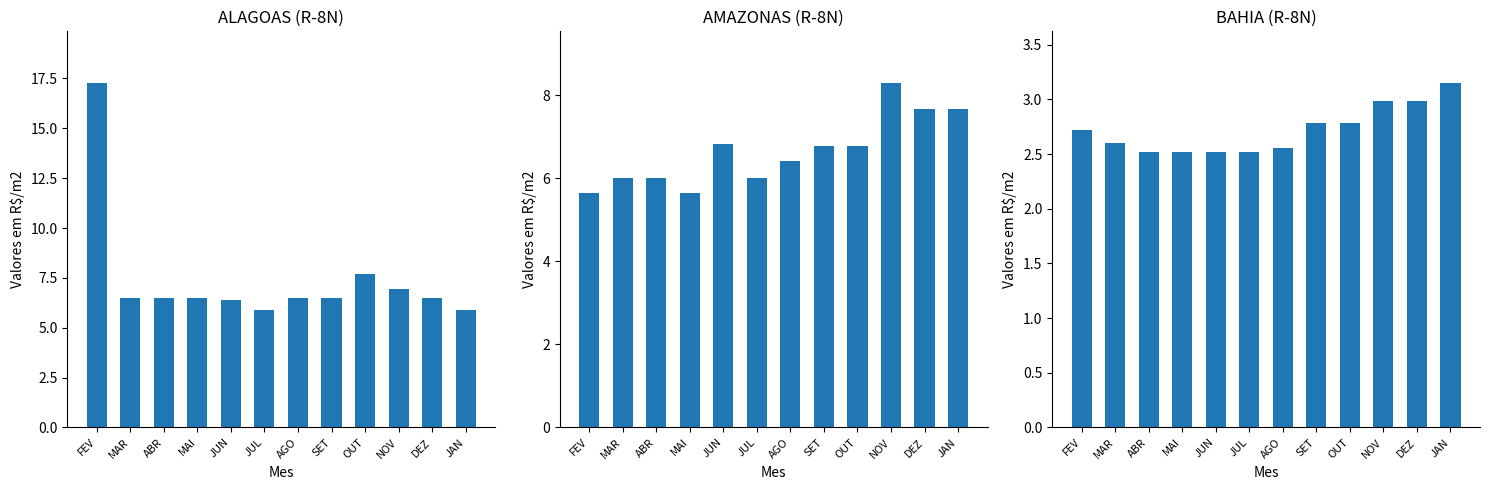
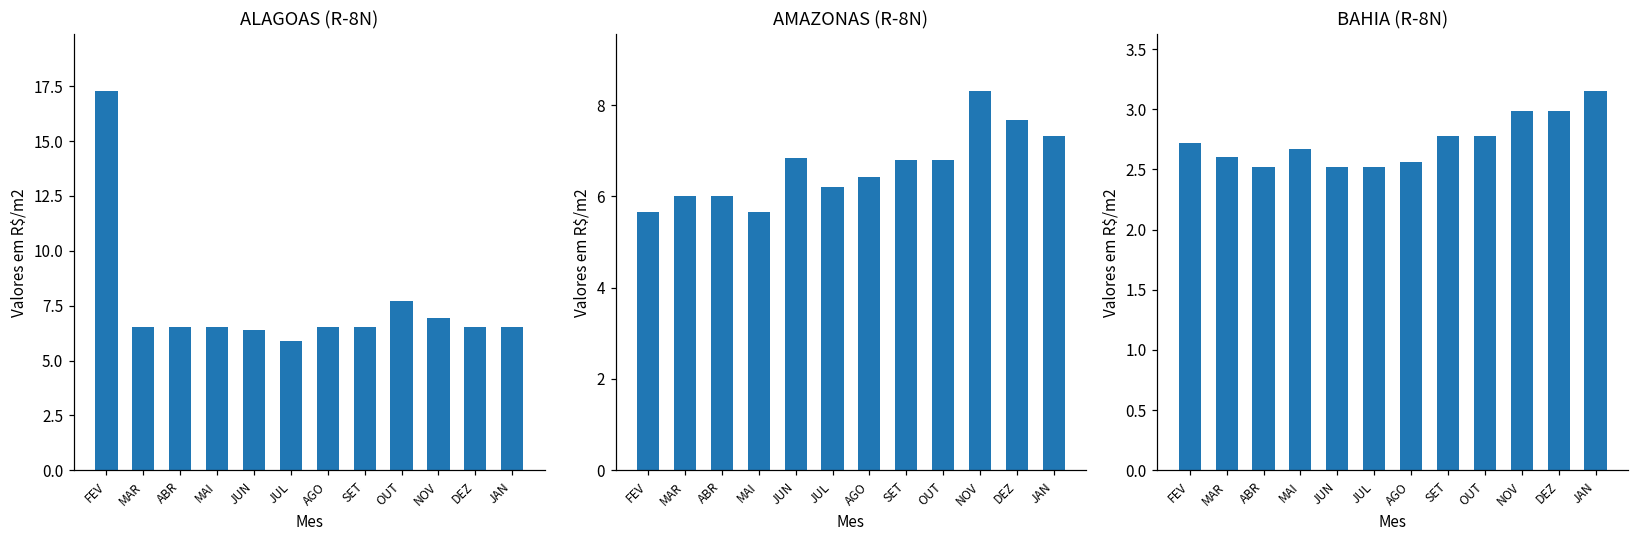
  {
    "ALAGOAS (R-8N)": {
      "FEV": 17.3,
      "MAR": 6.5,
      "ABR": 6.5,
      "MAI": 6.5,
      "JUN": 6.4,
      "JUL": 5.9,
      "AGO": 6.5,
      "SET": 6.5,
      "OUT": 7.7,
      "NOV": 6.9,
      "DEZ": 6.5,
-     "JAN": 5.9
+     "JAN": 6.5
    },
    "AMAZONAS (R-8N)": {
      "FEV": 5.7,
      "MAR": 6.0,
      "ABR": 6.0,
      "MAI": 5.7,
      "JUN": 6.8,
-     "JUL": 6.0,
+     "JUL": 6.2,
      "AGO": 6.4,
      "SET": 6.8,
      "OUT": 6.8,
      "NOV": 8.3,
      "DEZ": 7.7,
-     "JAN": 7.7
+     "JAN": 7.3
    },
    "BAHIA (R-8N)": {
      "FEV": 2.72,
      "MAR": 2.60,
      "ABR": 2.52,
-     "MAI": 2.52,
+     "MAI": 2.67,
      "JUN": 2.52,
      "JUL": 2.52,
      "AGO": 2.56,
      "SET": 2.78,
      "OUT": 2.78,
      "NOV": 2.99,
      "DEZ": 2.99,
      "JAN": 3.15
    }
  }
